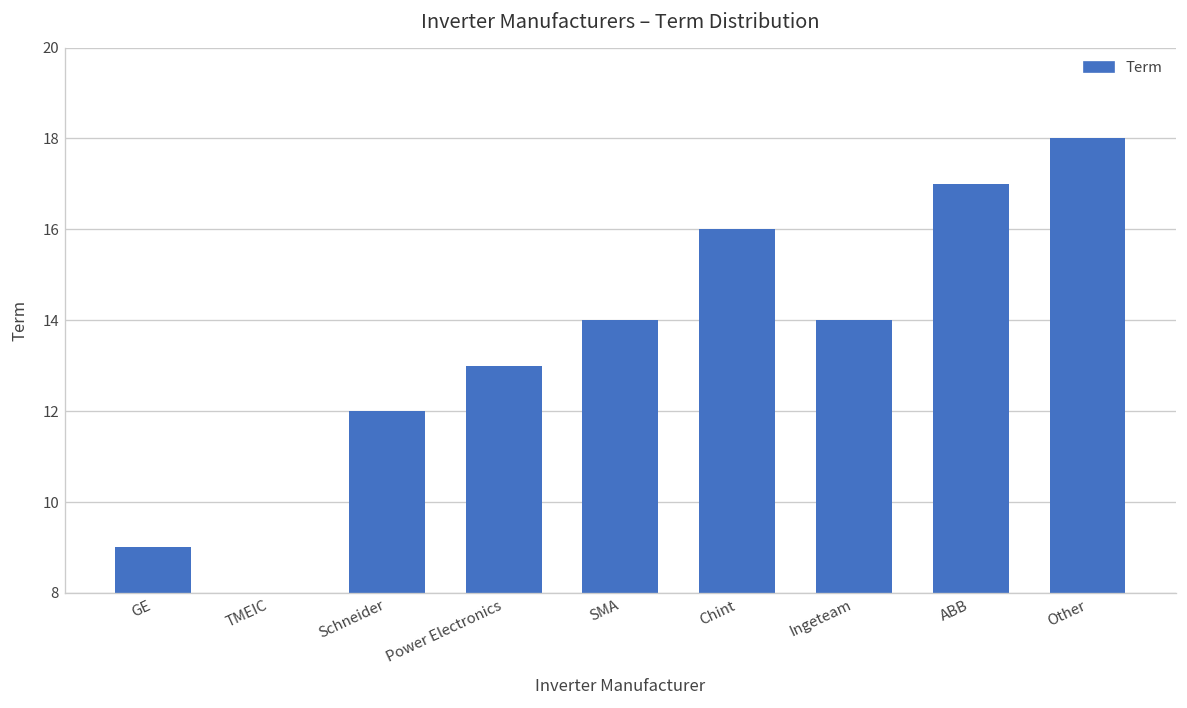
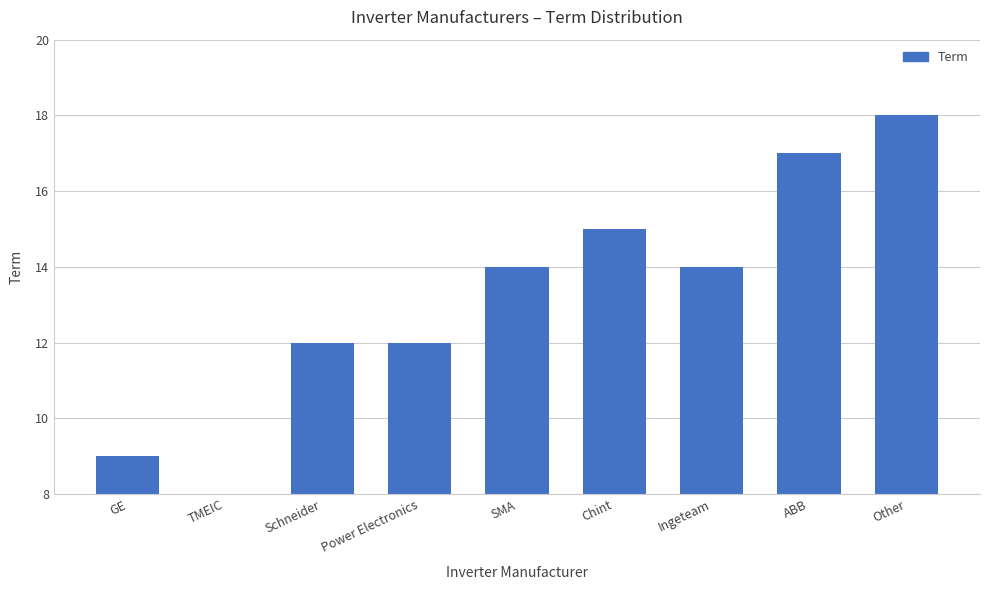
  {
    "GE": 9,
    "TMEIC": 8,
    "Schneider": 12,
-   "Power Electronics": 13,
+   "Power Electronics": 12,
    "SMA": 14,
-   "Chint": 16,
+   "Chint": 15,
    "Ingeteam": 14,
    "ABB": 17,
    "Other": 18
  }
